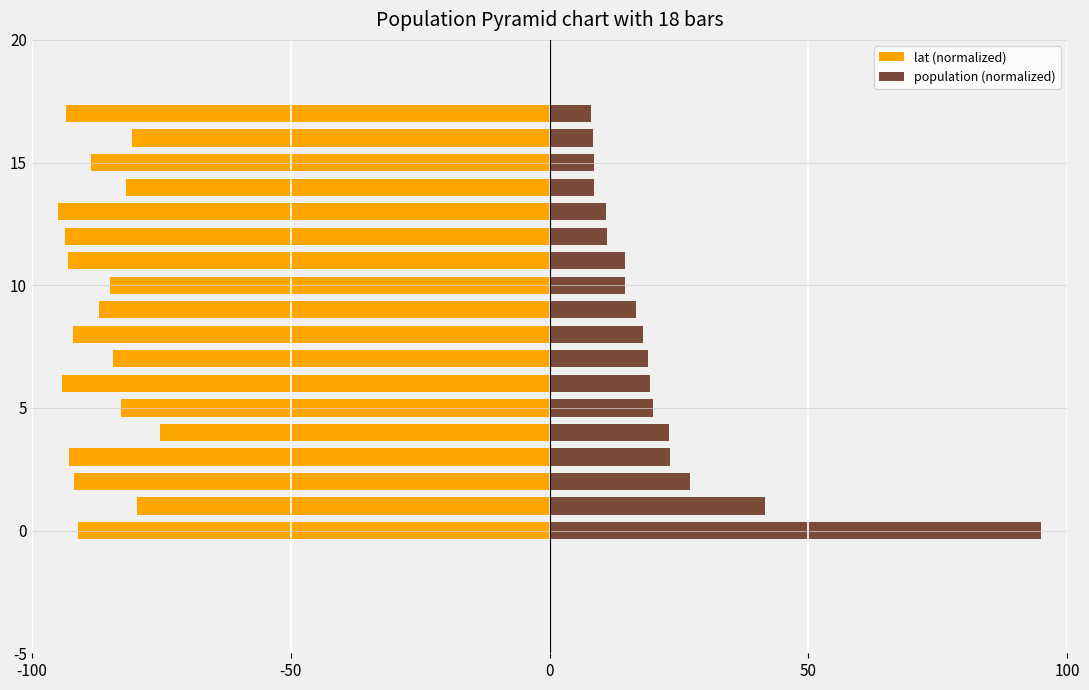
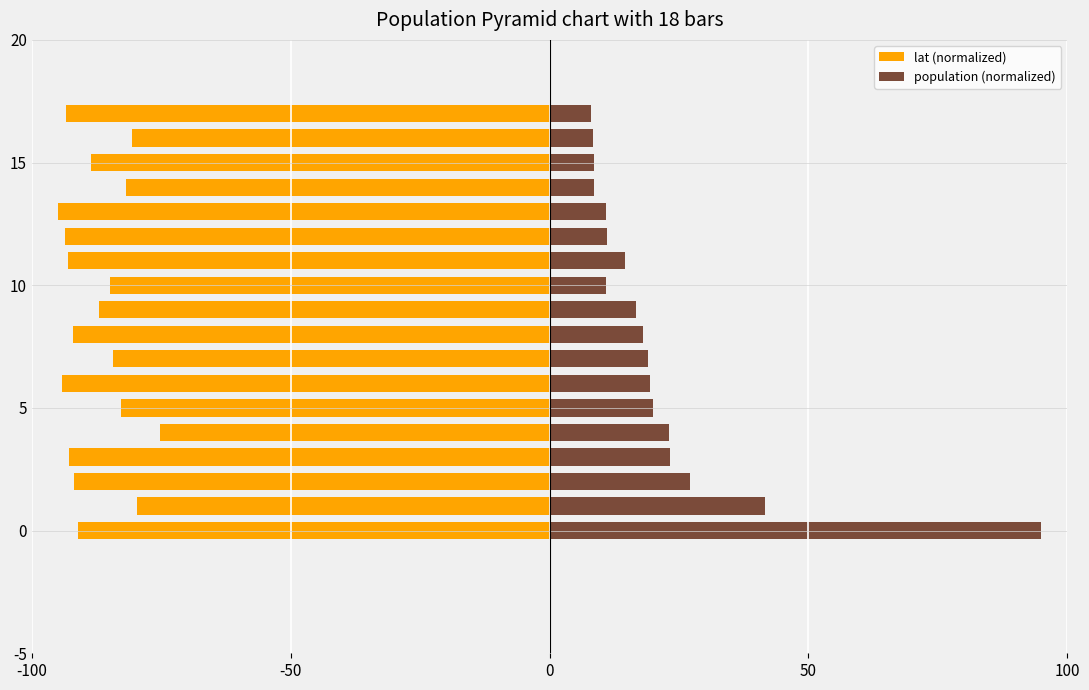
  {
    "lat (normalized)": {
      "15": -89,
      "10": -85,
      "5": -83,
      "0": -91
    },
    "population (normalized)": {
      "15": 9,
-     "10": 15,
+     "10": 11,
      "5": 20,
      "0": 95
    }
  }
